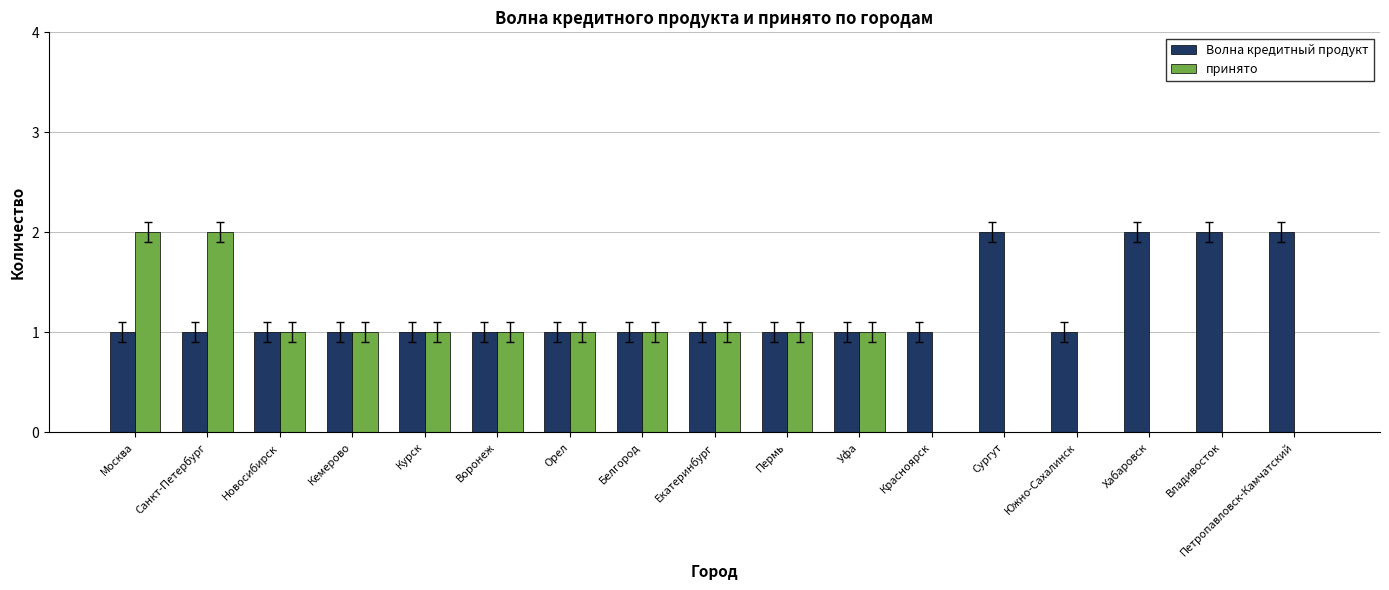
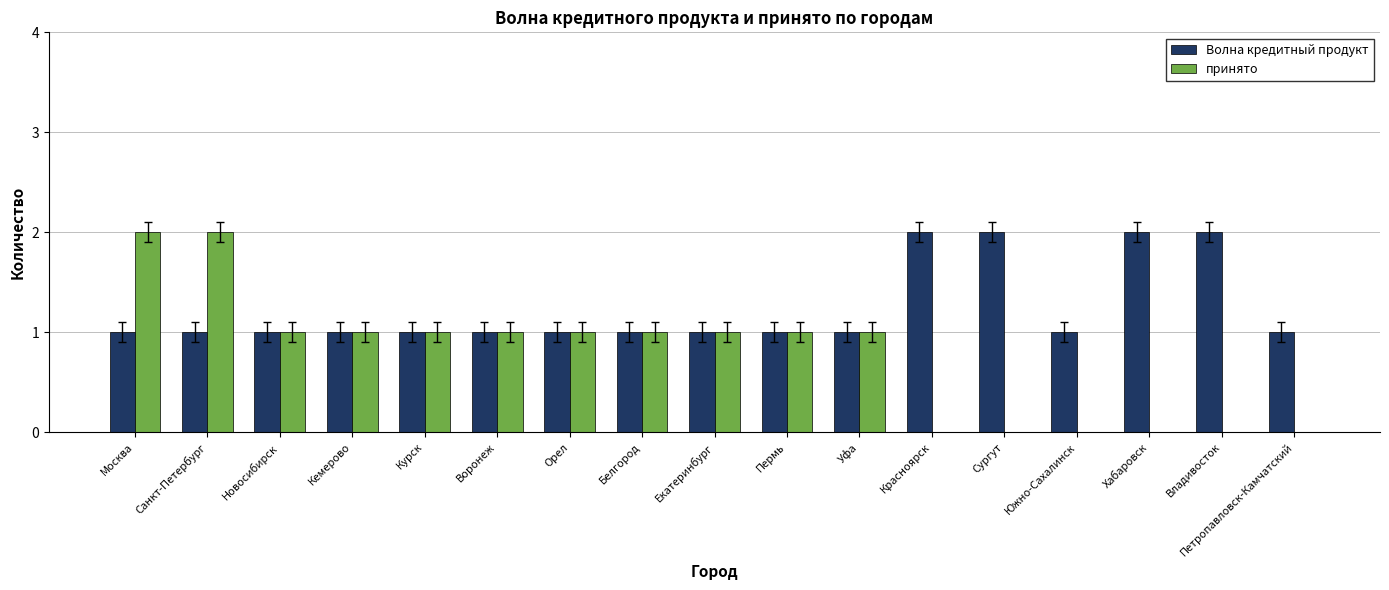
  {
    "Волна кредитный продукт": {
      "Москва": 1,
      "Санкт-Петербург": 1,
      "Новосибирск": 1,
      "Кемерово": 1,
      "Курск": 1,
      "Воронеж": 1,
      "Орел": 1,
      "Белгород": 1,
      "Екатеринбург": 1,
      "Пермь": 1,
      "Уфа": 1,
-     "Красноярск": 1,
+     "Красноярск": 2,
      "Сургут": 2,
      "Южно-Сахалинск": 1,
      "Хабаровск": 2,
      "Владивосток": 2,
-     "Петропавловск-Камчатский": 2
+     "Петропавловск-Камчатский": 1
    },
    "принято": {
      "Москва": 2,
      "Санкт-Петербург": 2,
      "Новосибирск": 1,
      "Кемерово": 1,
      "Курск": 1,
      "Воронеж": 1,
      "Орел": 1,
      "Белгород": 1,
      "Екатеринбург": 1,
      "Пермь": 1,
      "Уфа": 1,
      "Красноярск": 0,
      "Сургут": 0,
      "Южно-Сахалинск": 0,
      "Хабаровск": 0,
      "Владивосток": 0,
      "Петропавловск-Камчатский": 0
    }
  }
